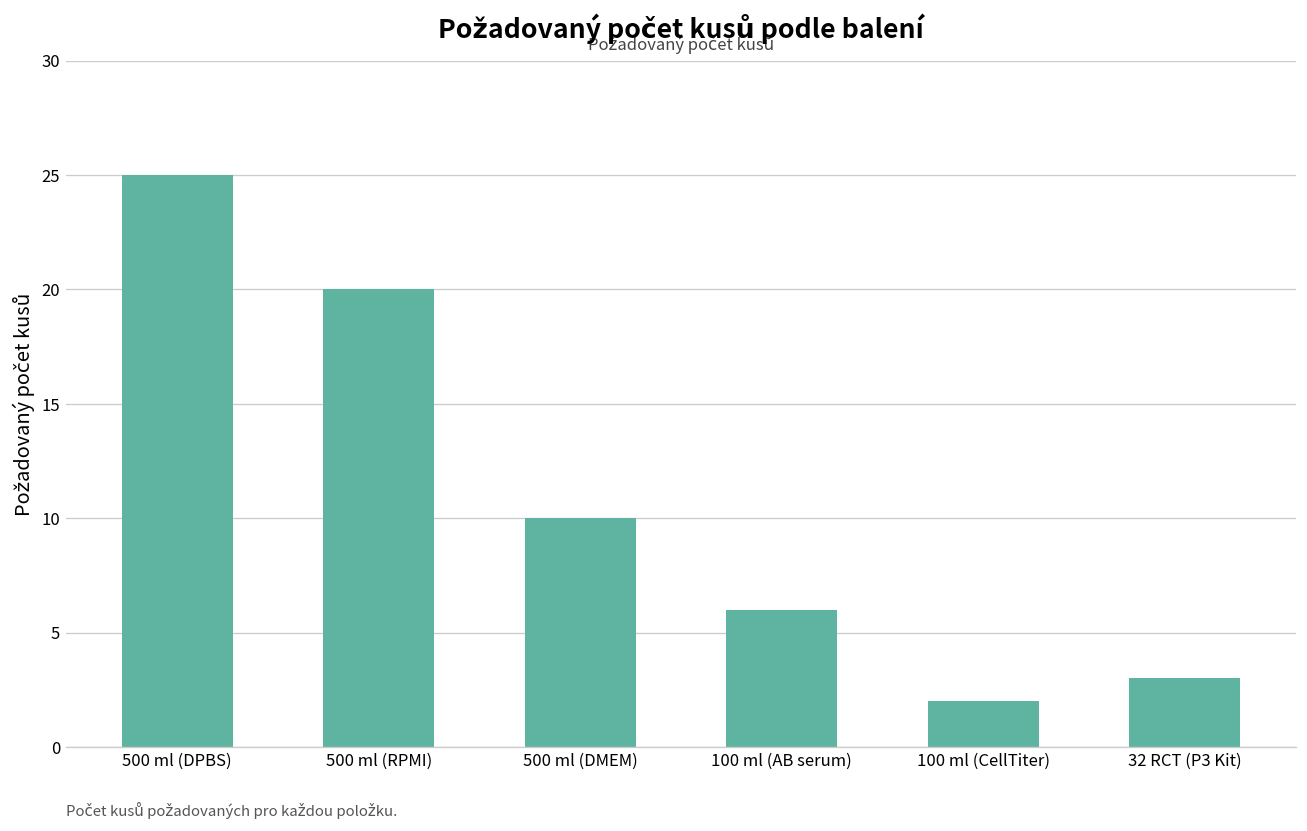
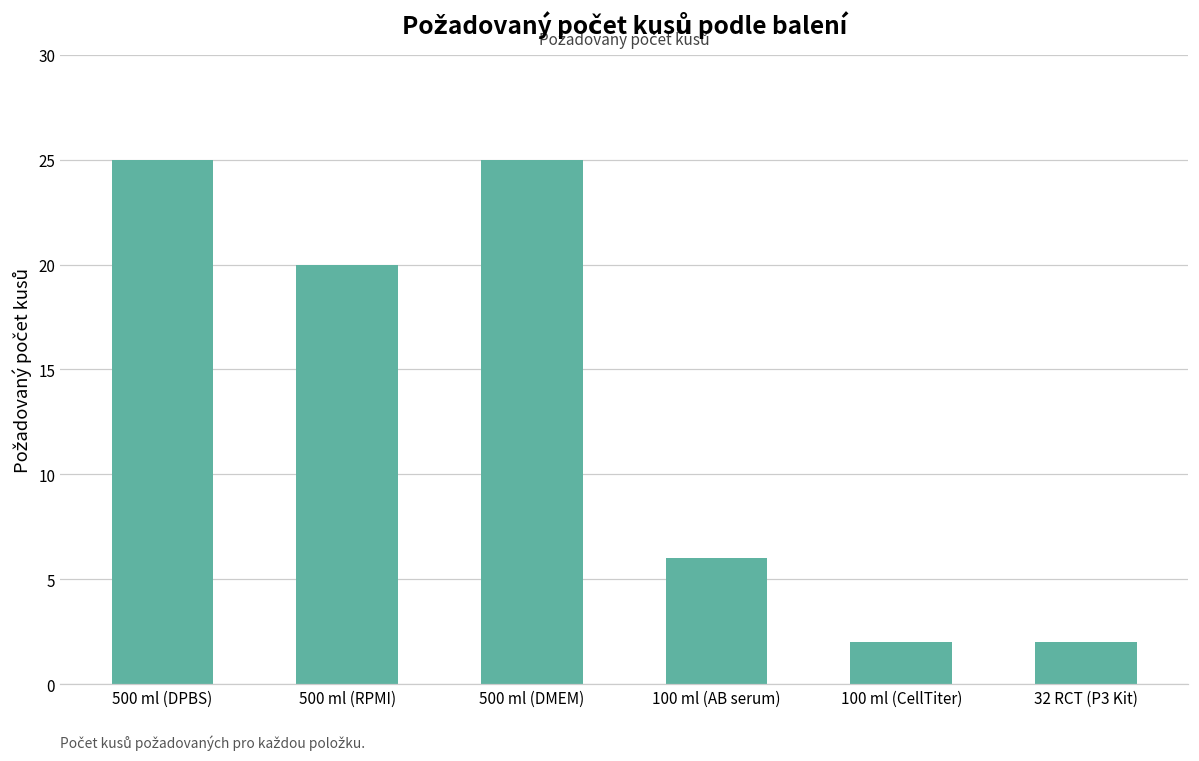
  {
    "500 ml (DPBS)": 25,
    "500 ml (RPMI)": 20,
-   "500 ml (DMEM)": 10,
+   "500 ml (DMEM)": 25,
    "100 ml (AB serum)": 6,
    "100 ml (CellTiter)": 2,
-   "32 RCT (P3 Kit)": 3
+   "32 RCT (P3 Kit)": 2
  }
